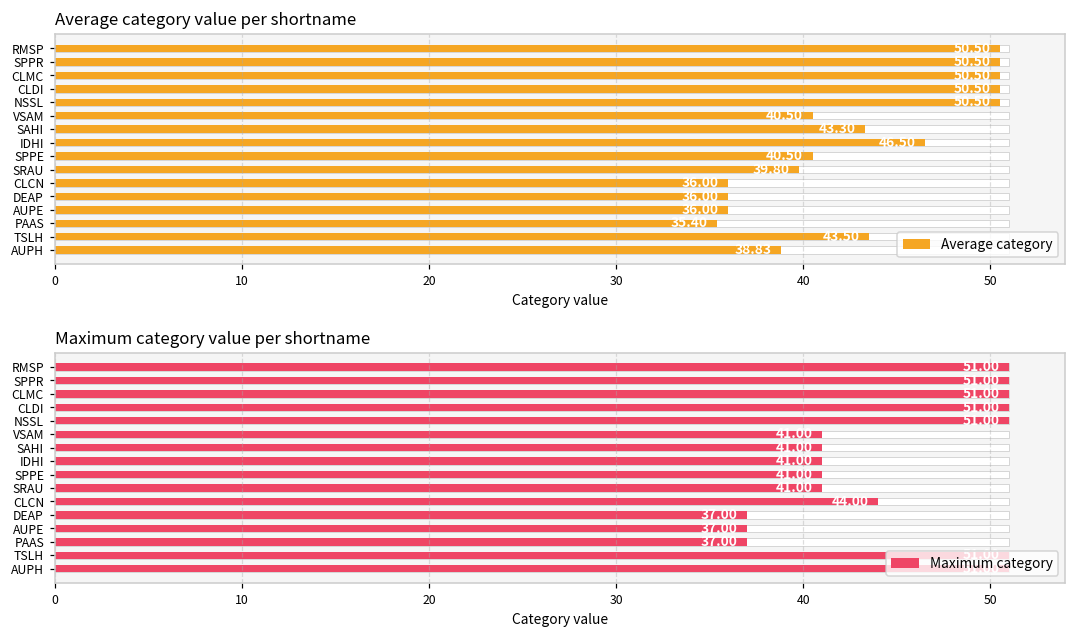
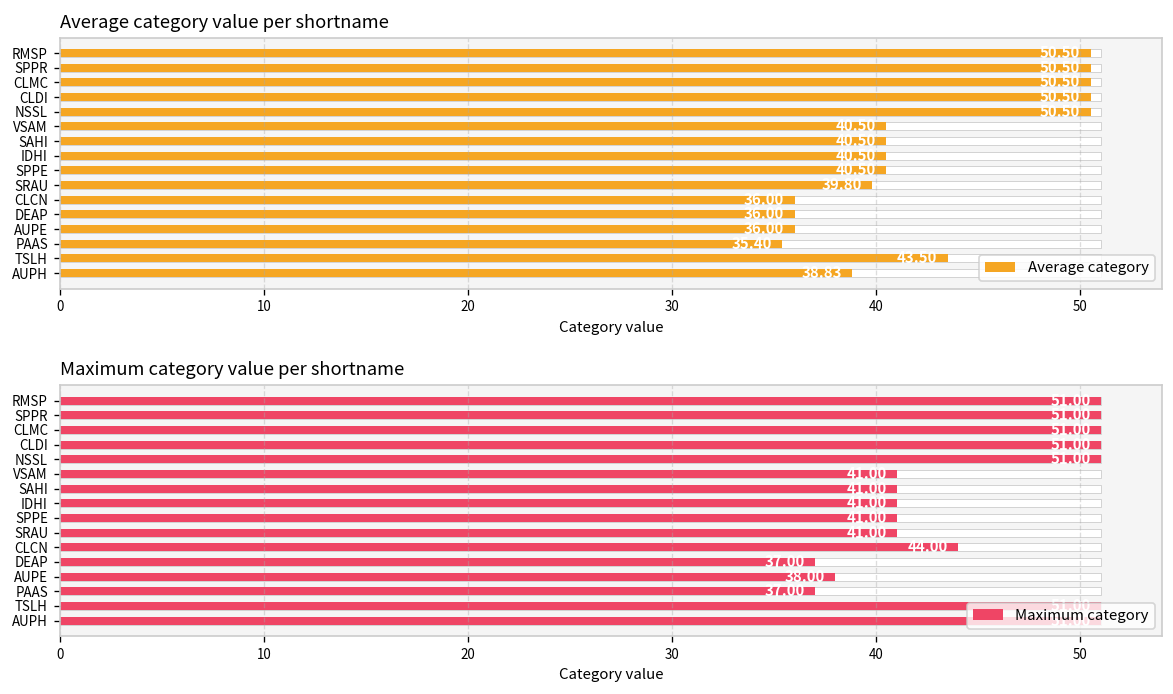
  {
    "Average category value per shortname": {
      "Average category": {
-       "SAHI": 43.3,
-       "IDHI": 46.5
+       "SAHI": 40.5,
+       "IDHI": 40.5
      }
    },
    "Maximum category value per shortname": {
      "Maximum category": {
        "RMSP": 51,
        "SPPR": 51,
        "CLMC": 51,
        "CLDI": 51,
        "NSSL": 51,
-       "AUPE": 37
+       "AUPE": 38
      }
    }
  }
